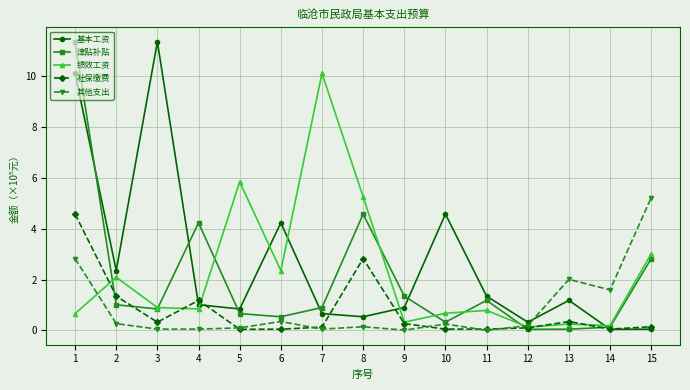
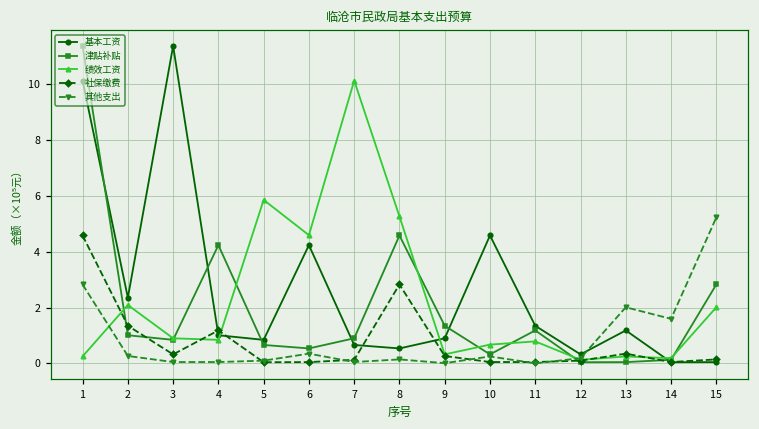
  {
    "绩效工资": {
-     "1": 0.7,
+     "1": 0.3,
      "2": 2.1,
      "4": 0.8,
      "5": 5.9,
-     "6": 2.4,
+     "6": 4.6,
      "7": 10.1,
      "8": 5.3,
      "10": 0.7,
      "11": 0.8,
      "13": 0.2,
-     "15": 3.0
+     "15": 2.0
    }
  }
